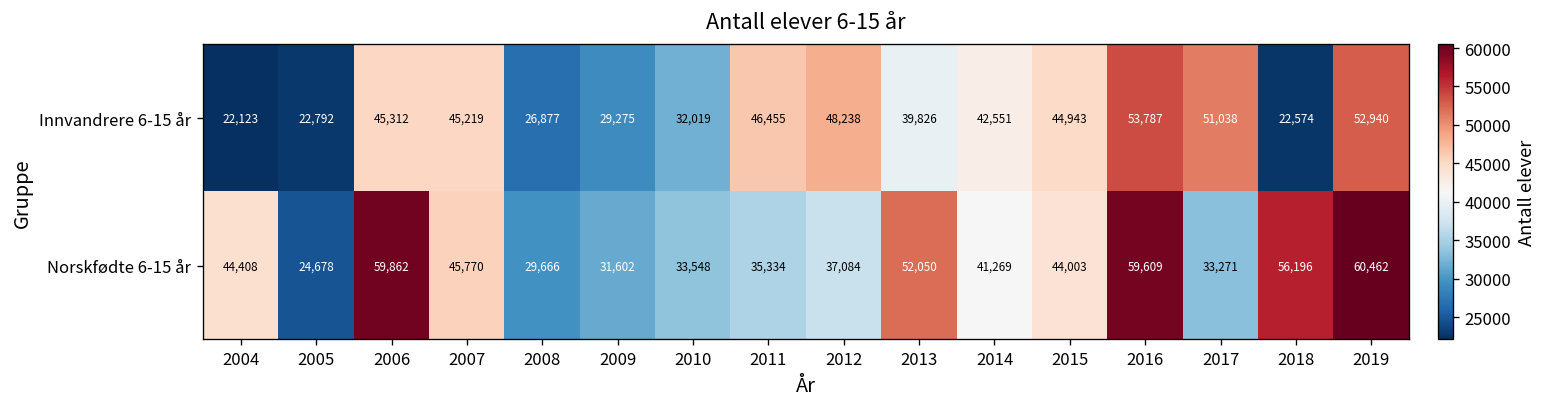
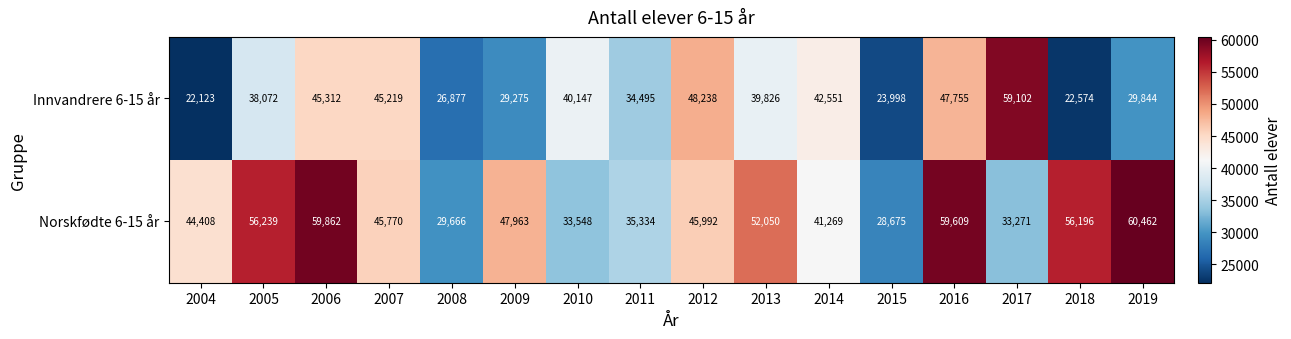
  {
    "Innvandrere 6-15 år": {
      "2004": "22,123",
-     "2005": "22,792",
+     "2005": "38,072",
      "2006": "45,312",
      "2007": "45,219",
      "2008": "26,877",
      "2009": "29,275",
-     "2010": "32,019",
-     "2011": "46,455",
+     "2010": "40,147",
+     "2011": "34,495",
      "2012": "48,238",
      "2013": "39,826",
      "2014": "42,551",
-     "2015": "44,943",
-     "2016": "53,787",
-     "2017": "51,038",
+     "2015": "23,998",
+     "2016": "47,755",
+     "2017": "59,102",
      "2018": "22,574",
-     "2019": "52,940"
+     "2019": "29,844"
    },
    "Norskfødte 6-15 år": {
      "2004": "44,408",
-     "2005": "24,678",
+     "2005": "56,239",
      "2006": "59,862",
      "2007": "45,770",
      "2008": "29,666",
-     "2009": "31,602",
+     "2009": "47,963",
      "2010": "33,548",
      "2011": "35,334",
-     "2012": "37,084",
+     "2012": "45,992",
      "2013": "52,050",
      "2014": "41,269",
-     "2015": "44,003",
+     "2015": "28,675",
      "2016": "59,609",
      "2017": "33,271",
      "2018": "56,196",
      "2019": "60,462"
    }
  }
